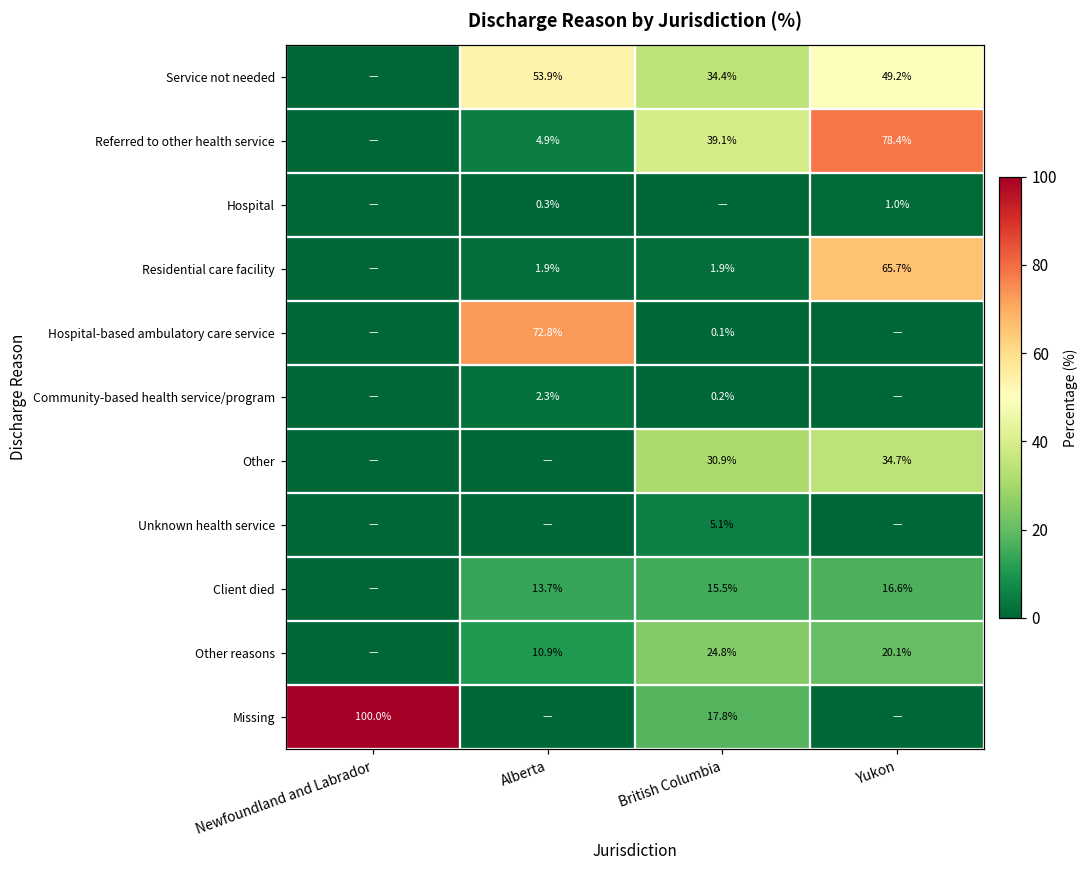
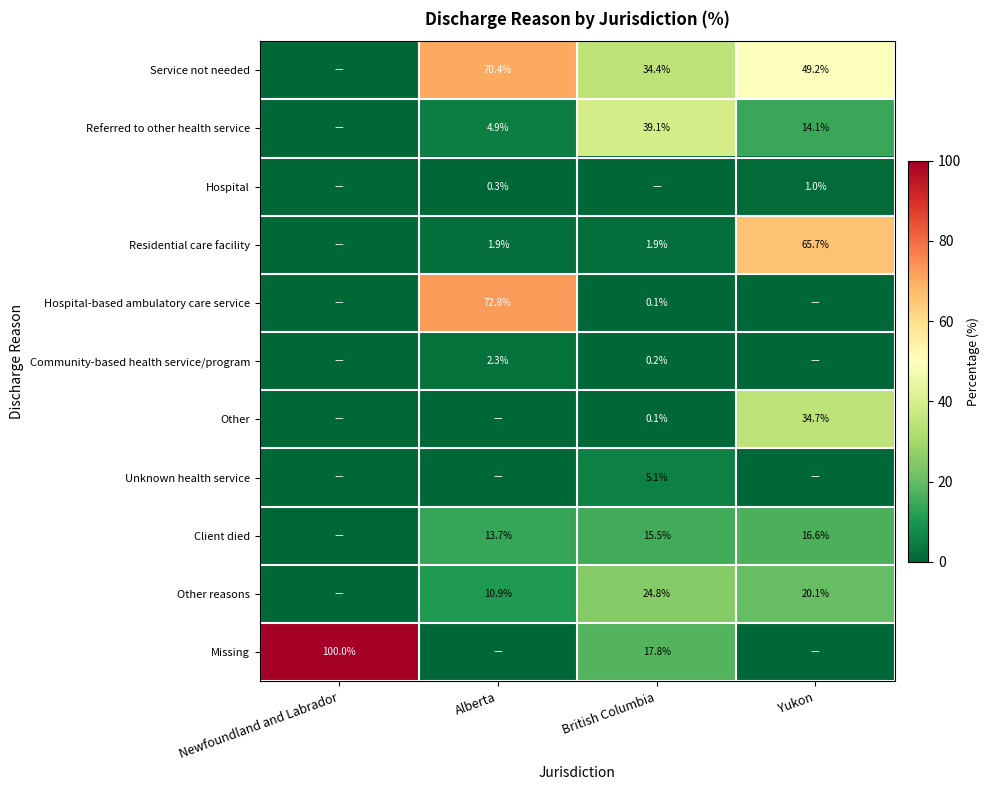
  {
    "Service not needed": {
-     "Alberta": "53.9%",
+     "Alberta": "70.4%",
      "British Columbia": "34.4%",
      "Yukon": "49.2%"
    },
    "Referred to other health service": {
      "Alberta": "4.9%",
      "British Columbia": "39.1%",
-     "Yukon": "78.4%"
+     "Yukon": "14.1%"
    },
    "Hospital": {
      "Alberta": "0.3%",
      "Yukon": "1.0%"
    },
    "Residential care facility": {
      "Alberta": "1.9%",
      "British Columbia": "1.9%",
      "Yukon": "65.7%"
    },
    "Hospital-based ambulatory care service": {
      "Alberta": "72.8%",
      "British Columbia": "0.1%"
    },
    "Community-based health service/program": {
      "Alberta": "2.3%",
      "British Columbia": "0.2%"
    },
    "Other": {
-     "British Columbia": "30.9%",
+     "British Columbia": "0.1%",
      "Yukon": "34.7%"
    },
    "Unknown health service": {
      "British Columbia": "5.1%"
    },
    "Client died": {
      "Alberta": "13.7%",
      "British Columbia": "15.5%",
      "Yukon": "16.6%"
    },
    "Other reasons": {
      "Alberta": "10.9%",
      "British Columbia": "24.8%",
      "Yukon": "20.1%"
    },
    "Missing": {
      "Newfoundland and Labrador": "100.0%",
      "British Columbia": "17.8%"
    }
  }
